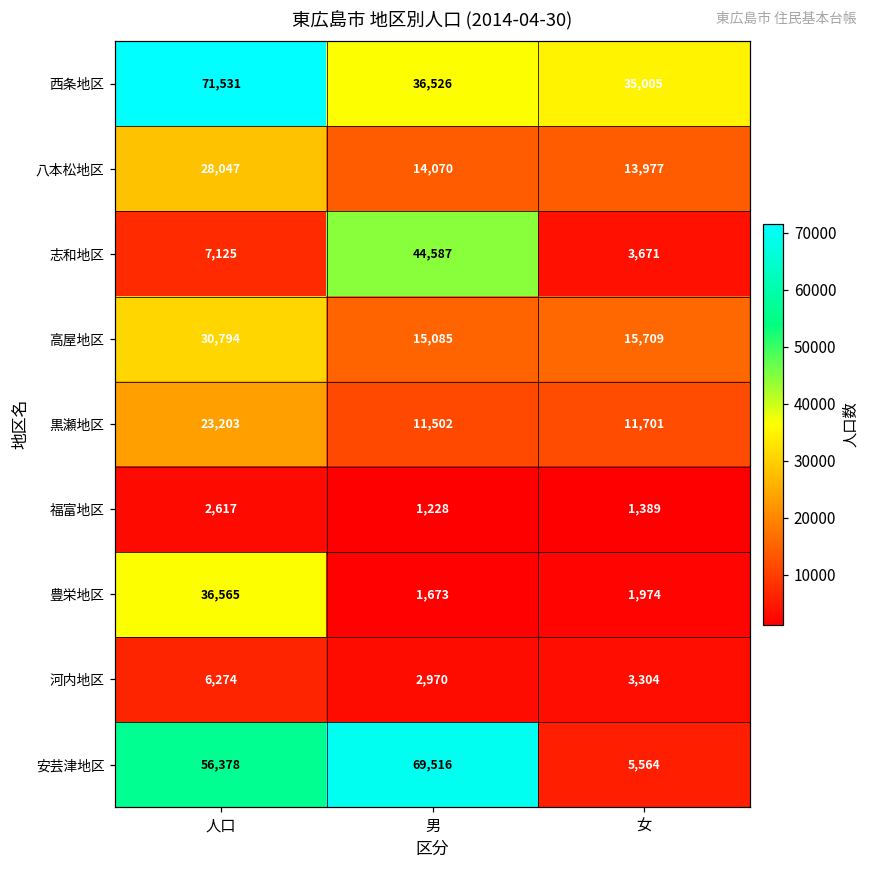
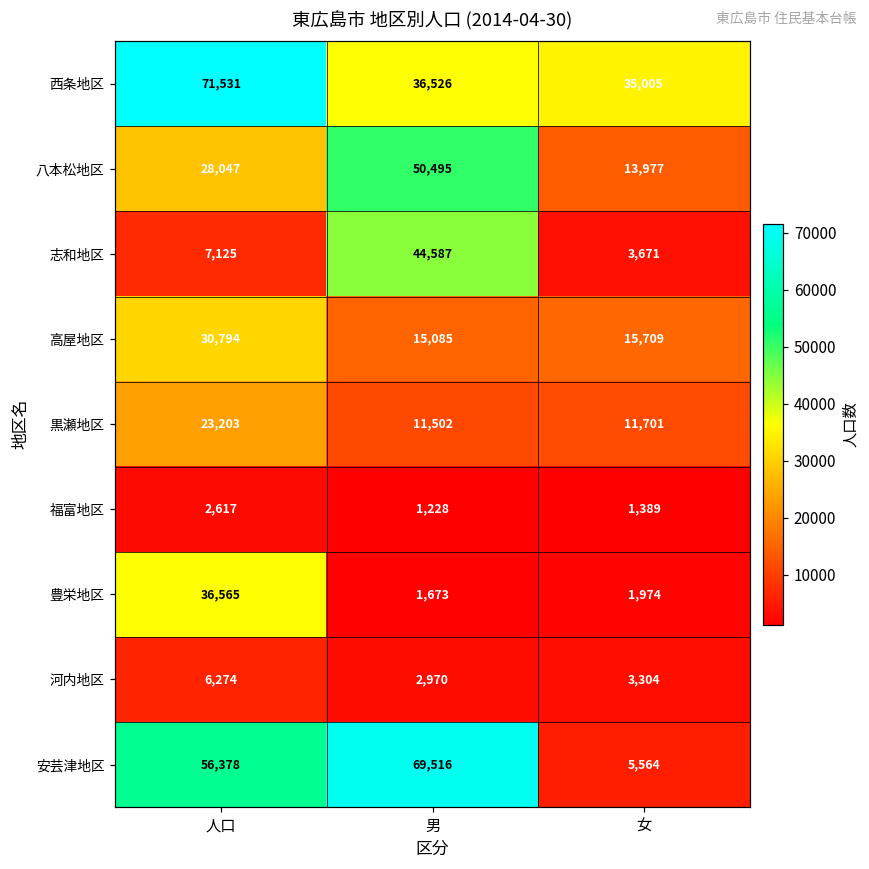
  {
    "西条地区": {
      "人口": "71,531",
      "男": "36,526",
      "女": "35,005"
    },
    "八本松地区": {
      "人口": "28,047",
-     "男": "14,070",
+     "男": "50,495",
      "女": "13,977"
    },
    "志和地区": {
      "人口": "7,125",
      "男": "44,587",
      "女": "3,671"
    },
    "高屋地区": {
      "人口": "30,794",
      "男": "15,085",
      "女": "15,709"
    },
    "黒瀬地区": {
      "人口": "23,203",
      "男": "11,502",
      "女": "11,701"
    },
    "福富地区": {
      "人口": "2,617",
      "男": "1,228",
      "女": "1,389"
    },
    "豊栄地区": {
      "人口": "36,565",
      "男": "1,673",
      "女": "1,974"
    },
    "河内地区": {
      "人口": "6,274",
      "男": "2,970",
      "女": "3,304"
    },
    "安芸津地区": {
      "人口": "56,378",
      "男": "69,516",
      "女": "5,564"
    }
  }
